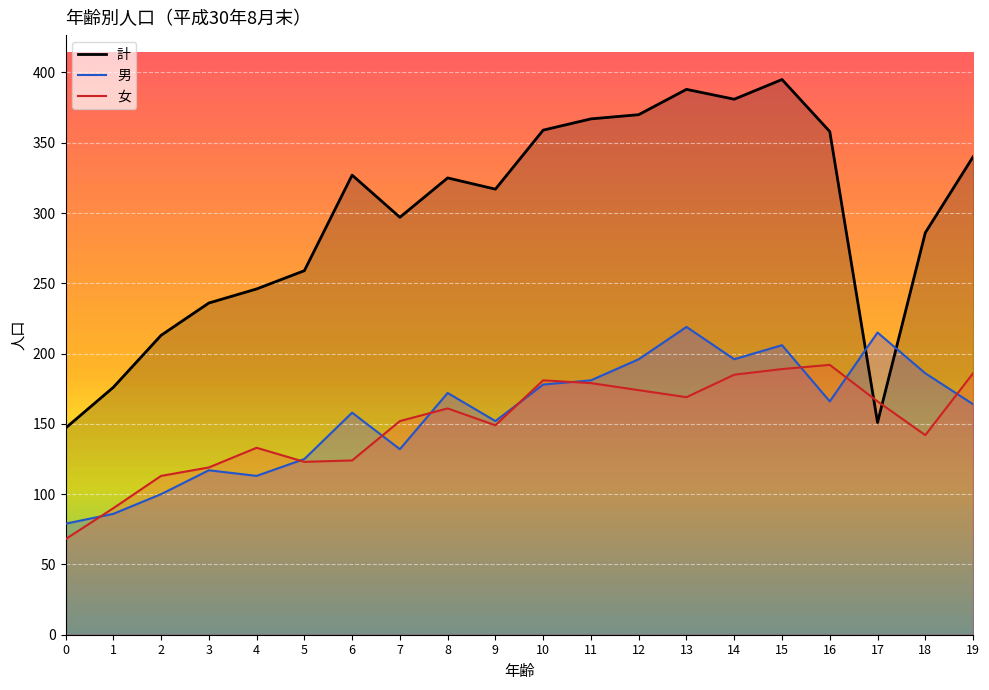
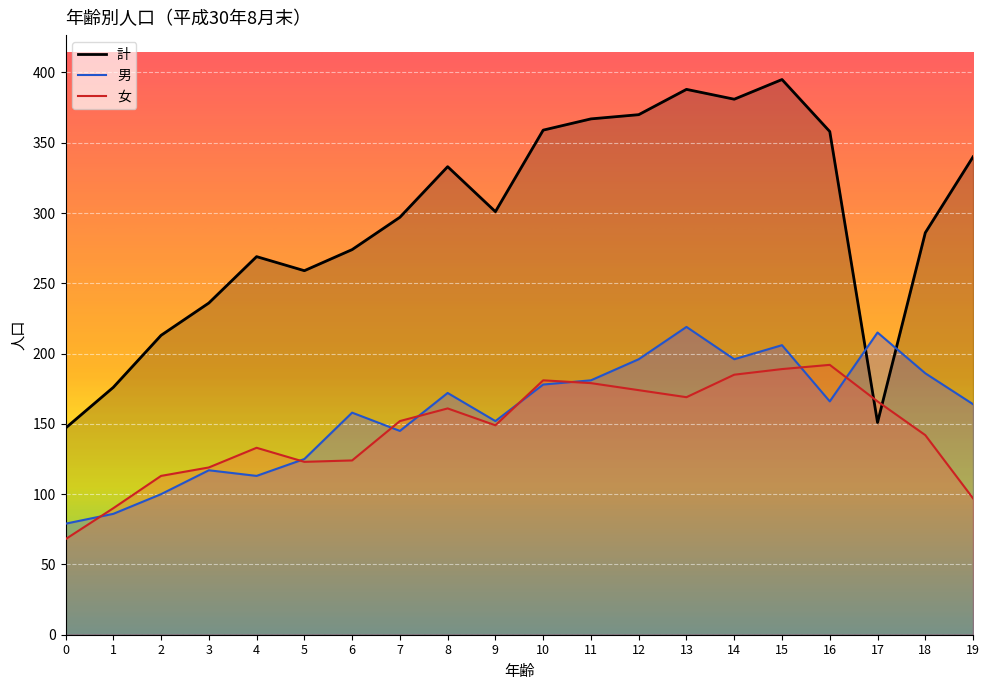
  {
    "計": {
      "0": 147,
      "1": 176,
      "2": 213,
      "3": 236,
-     "4": 246,
+     "4": 269,
      "5": 259,
-     "6": 327,
+     "6": 274,
      "7": 297,
-     "8": 325,
-     "9": 317,
+     "8": 333,
+     "9": 301,
      "10": 359,
      "11": 367,
      "12": 370,
      "13": 388,
      "14": 381,
      "15": 395,
      "16": 358,
      "17": 151,
      "18": 286,
      "19": 340
    },
    "男": {
      "0": 79,
      "1": 86,
      "2": 100,
      "3": 117,
      "4": 113,
      "5": 125,
      "6": 158,
-     "7": 132,
+     "7": 145,
      "8": 172,
      "9": 152,
      "10": 178,
      "11": 181,
      "12": 196,
      "13": 219,
      "14": 196,
      "15": 206,
      "16": 166,
      "17": 215,
      "18": 186,
      "19": 164
    },
    "女": {
      "0": 68,
      "1": 90,
      "2": 113,
      "3": 119,
      "4": 133,
      "5": 123,
      "6": 124,
      "7": 152,
      "8": 161,
      "9": 149,
      "10": 181,
      "11": 179,
      "12": 174,
      "13": 169,
      "14": 185,
      "15": 189,
      "16": 192,
      "17": 166,
      "18": 142,
-     "19": 186
+     "19": 97
    }
  }
